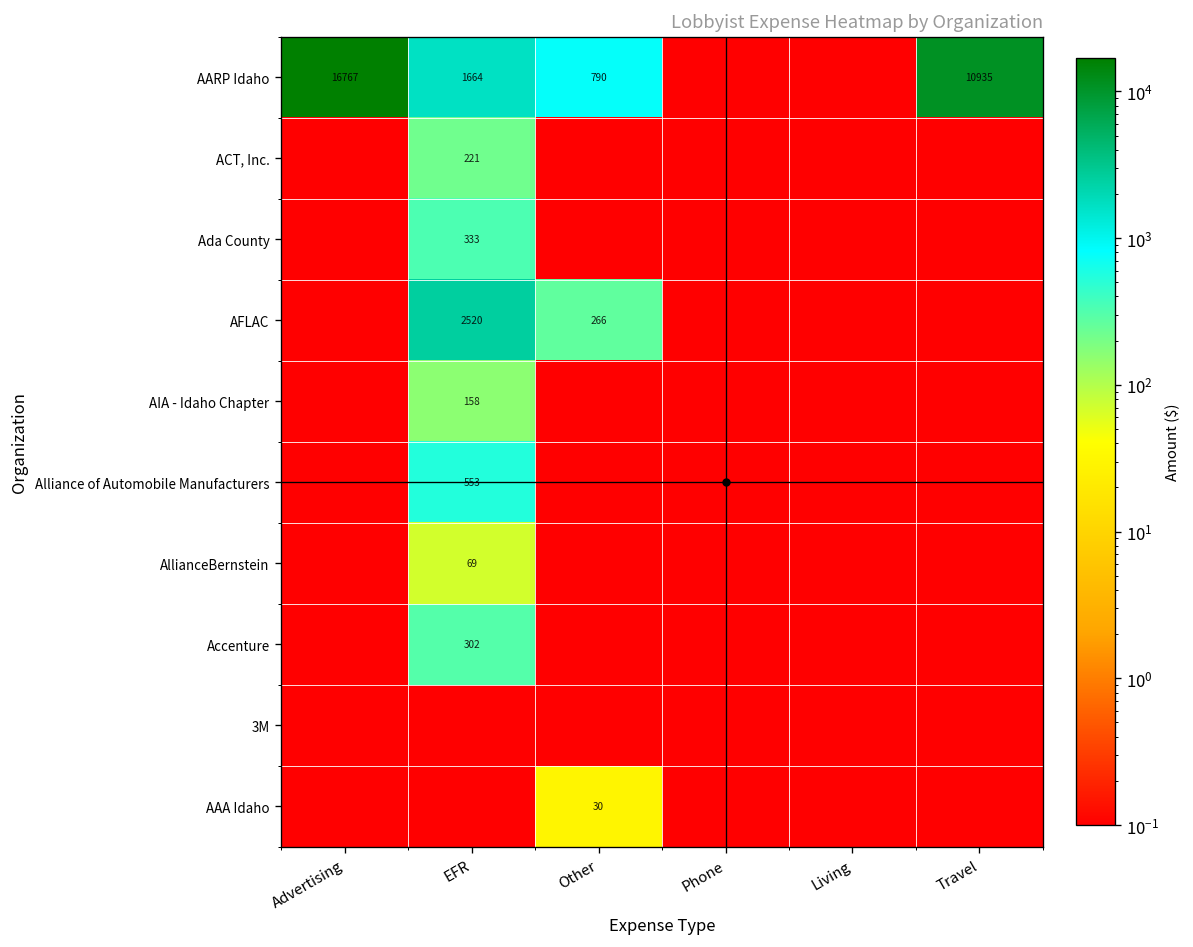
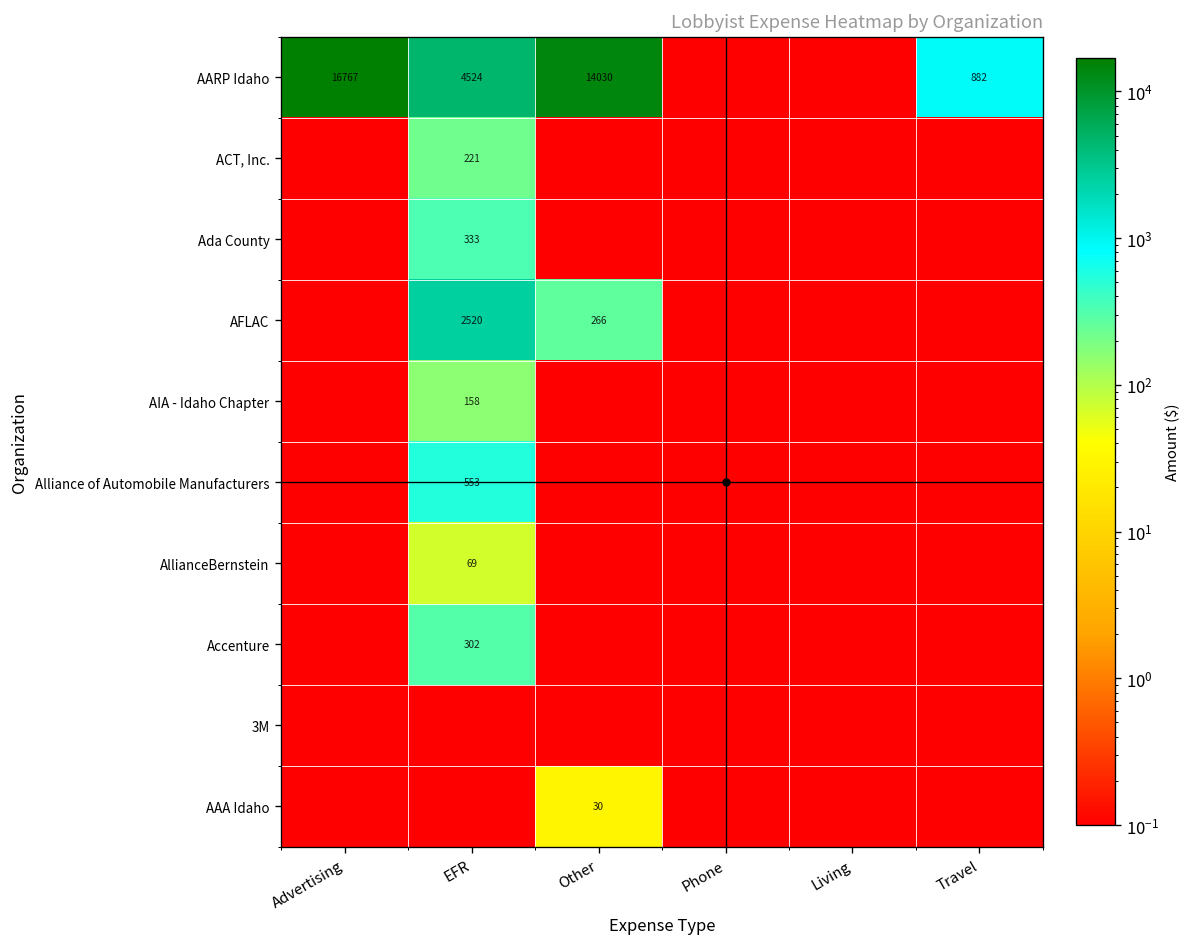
  {
    "AARP Idaho": {
      "Advertising": 16767,
-     "EFR": 1664,
-     "Other": 790,
-     "Travel": 10935
+     "EFR": 4524,
+     "Other": 14030,
+     "Travel": 882
    },
    "ACT, Inc.": {
      "EFR": 221
    },
    "Ada County": {
      "EFR": 333
    },
    "AFLAC": {
      "EFR": 2520,
      "Other": 266
    },
    "AIA - Idaho Chapter": {
      "EFR": 158
    },
    "Alliance of Automobile Manufacturers": {
      "EFR": 553
    },
    "AllianceBernstein": {
      "EFR": 69
    },
    "Accenture": {
      "EFR": 302
    },
    "AAA Idaho": {
      "Other": 30
    }
  }
